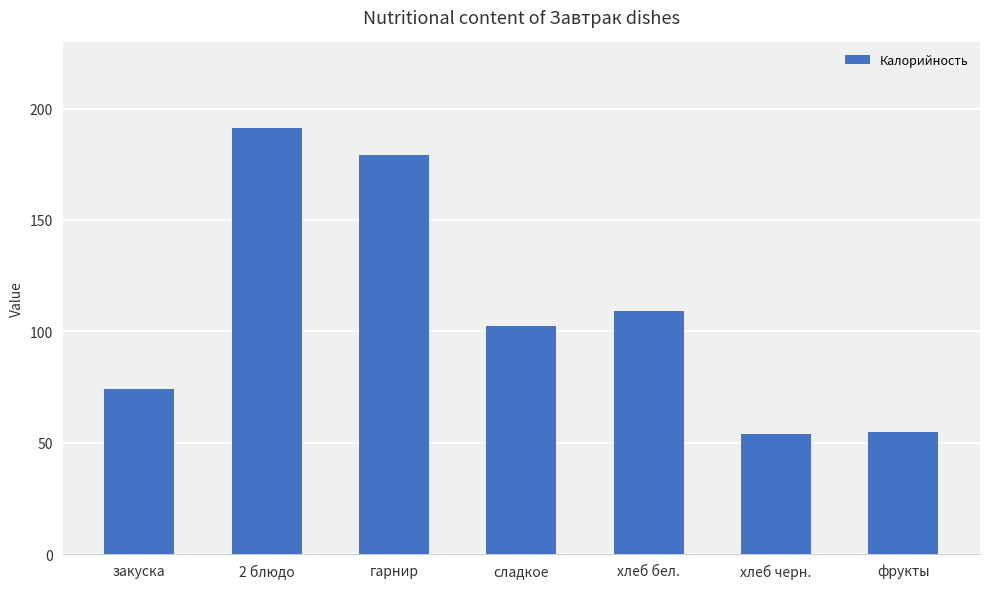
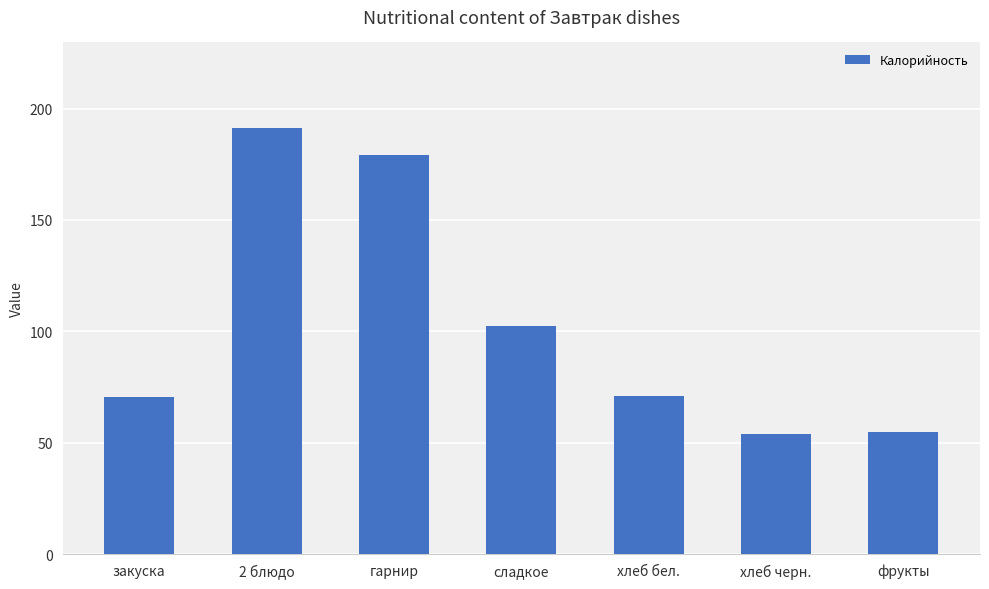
  {
-   "закуска": 74,
+   "закуска": 70,
    "2 блюдо": 191,
    "гарнир": 179,
    "сладкое": 103,
-   "хлеб бел.": 109,
+   "хлеб бел.": 71,
    "хлеб черн.": 54,
    "фрукты": 55
  }
